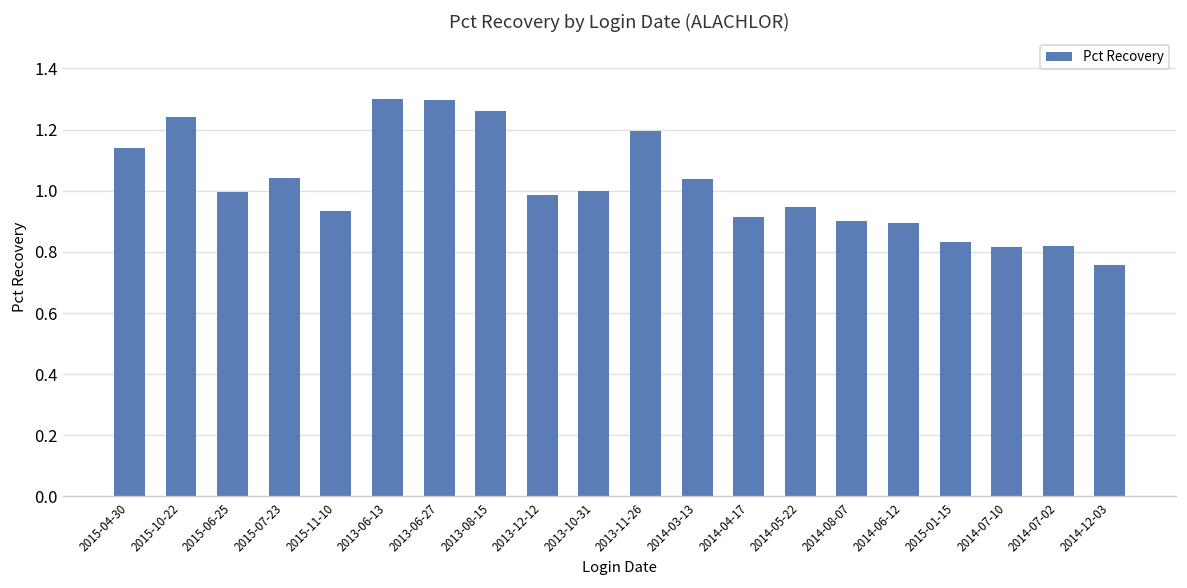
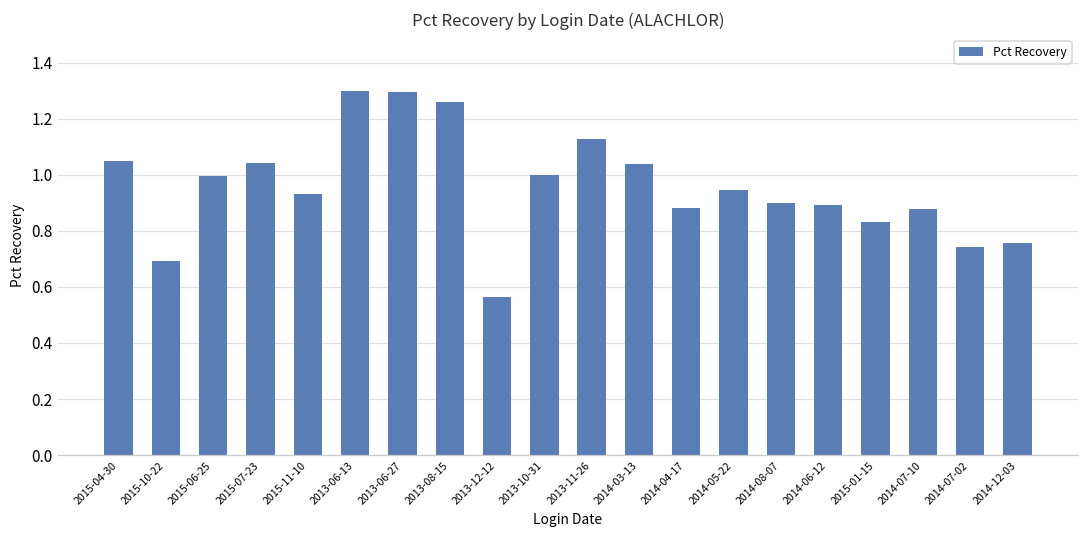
  {
-   "2015-04-30": 1.14,
-   "2015-10-22": 1.24,
+   "2015-04-30": 1.05,
+   "2015-10-22": 0.69,
    "2015-06-25": 1.00,
    "2015-07-23": 1.04,
    "2015-11-10": 0.93,
    "2013-06-13": 1.30,
    "2013-06-27": 1.30,
    "2013-08-15": 1.26,
-   "2013-12-12": 0.99,
+   "2013-12-12": 0.56,
    "2013-10-31": 1.00,
-   "2013-11-26": 1.20,
+   "2013-11-26": 1.13,
    "2014-03-13": 1.04,
-   "2014-04-17": 0.92,
+   "2014-04-17": 0.88,
    "2014-05-22": 0.95,
    "2014-08-07": 0.90,
    "2014-06-12": 0.89,
    "2015-01-15": 0.83,
-   "2014-07-10": 0.81,
-   "2014-07-02": 0.82,
+   "2014-07-10": 0.88,
+   "2014-07-02": 0.74,
    "2014-12-03": 0.76
  }
